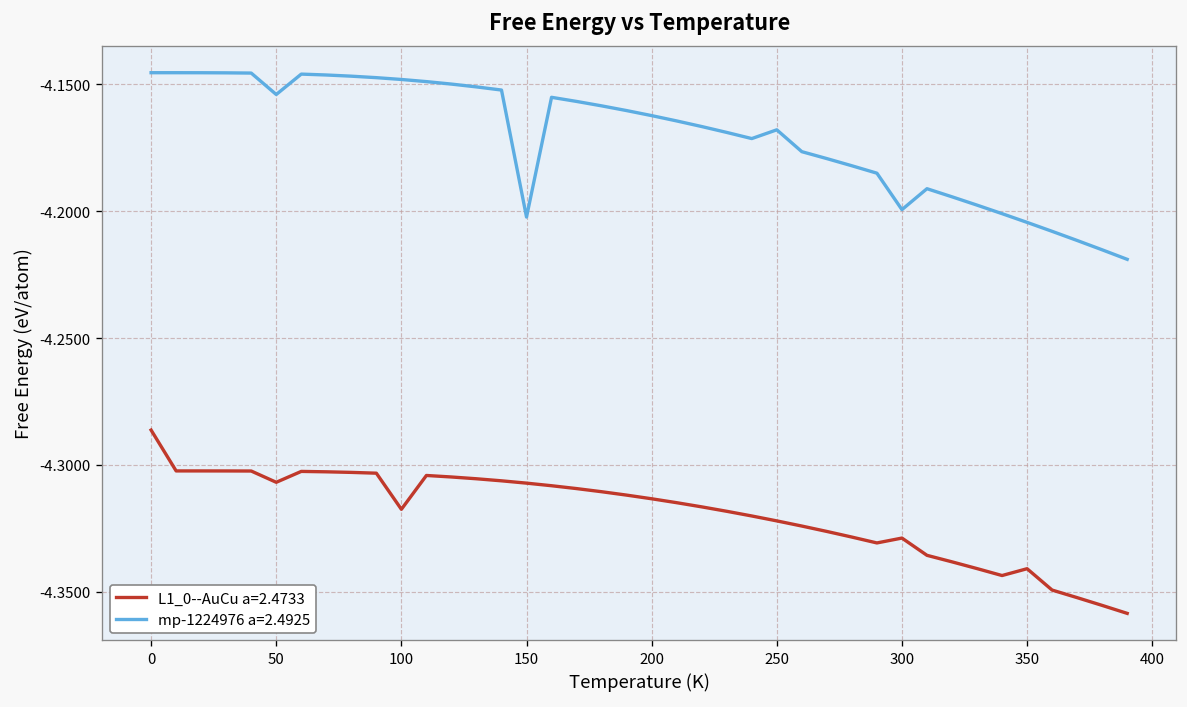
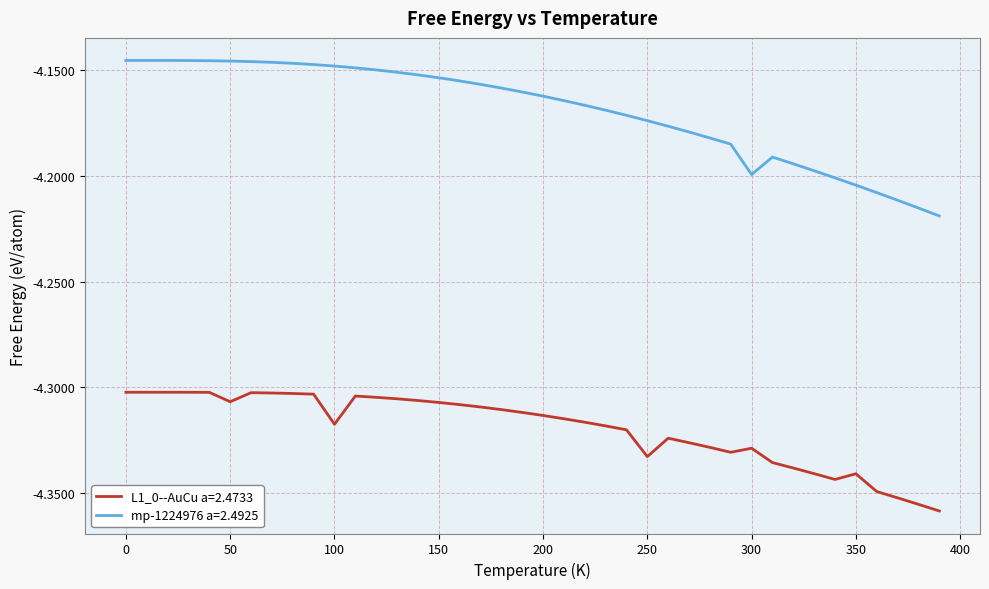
  {
    "L1_0--AuCu a=2.4733": {
-     "0": -4.286,
+     "0": -4.302,
      "50": -4.307,
      "100": -4.318,
      "150": -4.307,
      "200": -4.313,
-     "250": -4.322,
+     "250": -4.333,
      "300": -4.329,
      "350": -4.341
    },
    "mp-1224976 a=2.4925": {
      "0": -4.145,
-     "50": -4.154,
+     "50": -4.146,
      "100": -4.148,
-     "150": -4.202,
+     "150": -4.154,
      "200": -4.162,
-     "250": -4.168,
+     "250": -4.174,
      "300": -4.199,
      "350": -4.204
    }
  }
